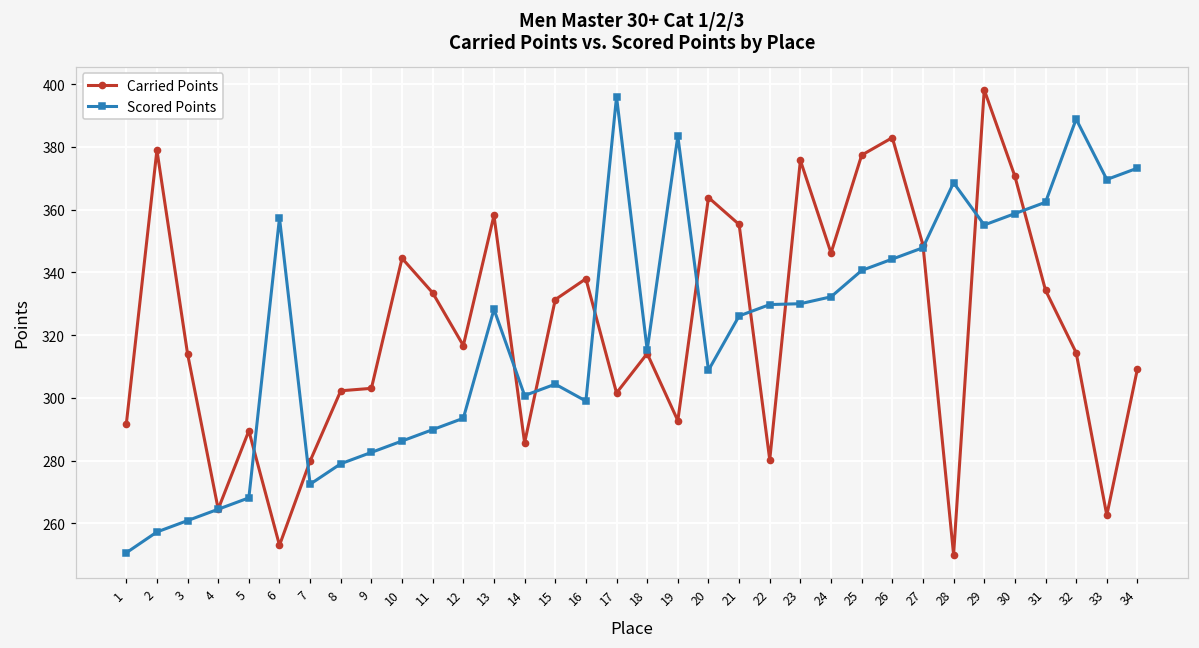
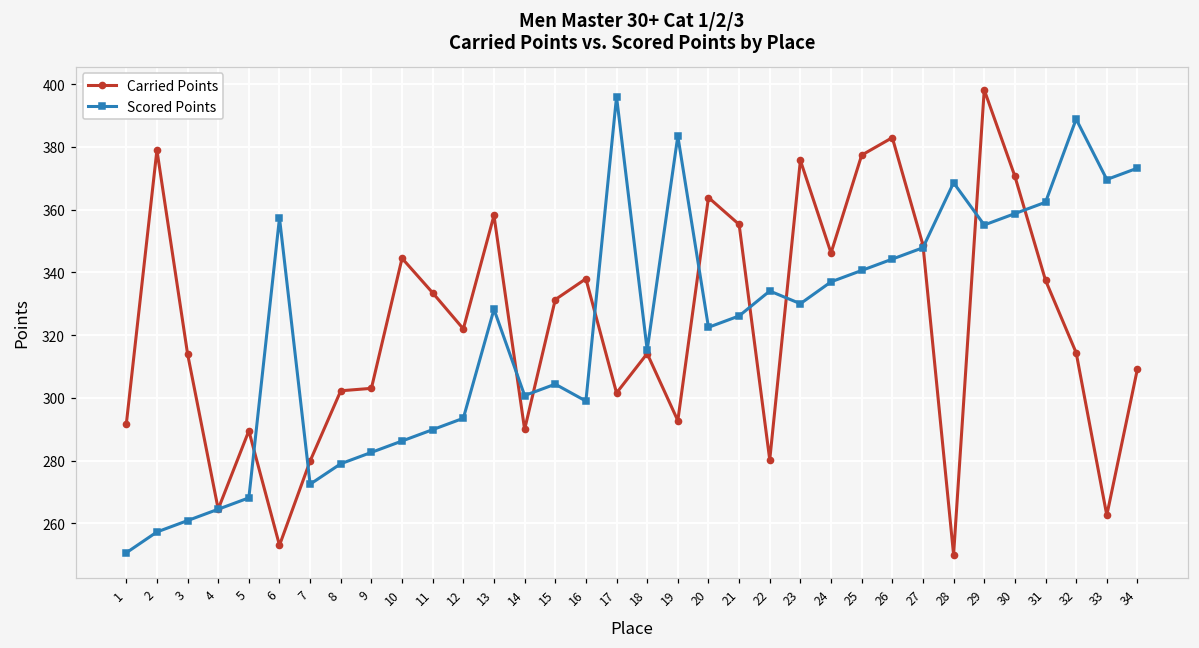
  {
    "Carried Points": {
      "1": 292,
      "2": 379,
      "3": 314,
      "5": 289,
      "6": 253,
      "7": 280,
      "8": 302,
      "9": 303,
      "10": 345,
      "11": 333,
-     "12": 317,
+     "12": 322,
      "13": 358,
-     "14": 286,
+     "14": 290,
      "15": 331,
      "16": 338,
      "17": 302,
      "18": 314,
      "19": 293,
      "20": 364,
      "21": 355,
      "22": 280,
      "23": 376,
      "24": 346,
      "25": 377,
      "26": 383,
      "28": 250,
      "29": 398,
      "30": 371,
-     "31": 334,
+     "31": 337,
      "32": 314,
      "33": 263,
      "34": 309
    },
    "Scored Points": {
      "1": 251,
      "2": 257,
      "3": 261,
      "5": 268,
      "6": 357,
      "7": 272,
      "8": 279,
      "9": 283,
      "10": 286,
      "11": 290,
      "12": 293,
      "13": 328,
      "14": 301,
      "15": 304,
      "16": 299,
      "17": 396,
      "18": 315,
      "19": 383,
-     "20": 309,
+     "20": 322,
      "21": 326,
-     "22": 330,
+     "22": 334,
      "23": 330,
-     "24": 332,
+     "24": 337,
      "25": 341,
      "26": 344,
      "28": 369,
      "29": 355,
      "30": 359,
      "31": 362,
      "32": 389,
      "33": 370,
      "34": 373
    }
  }
